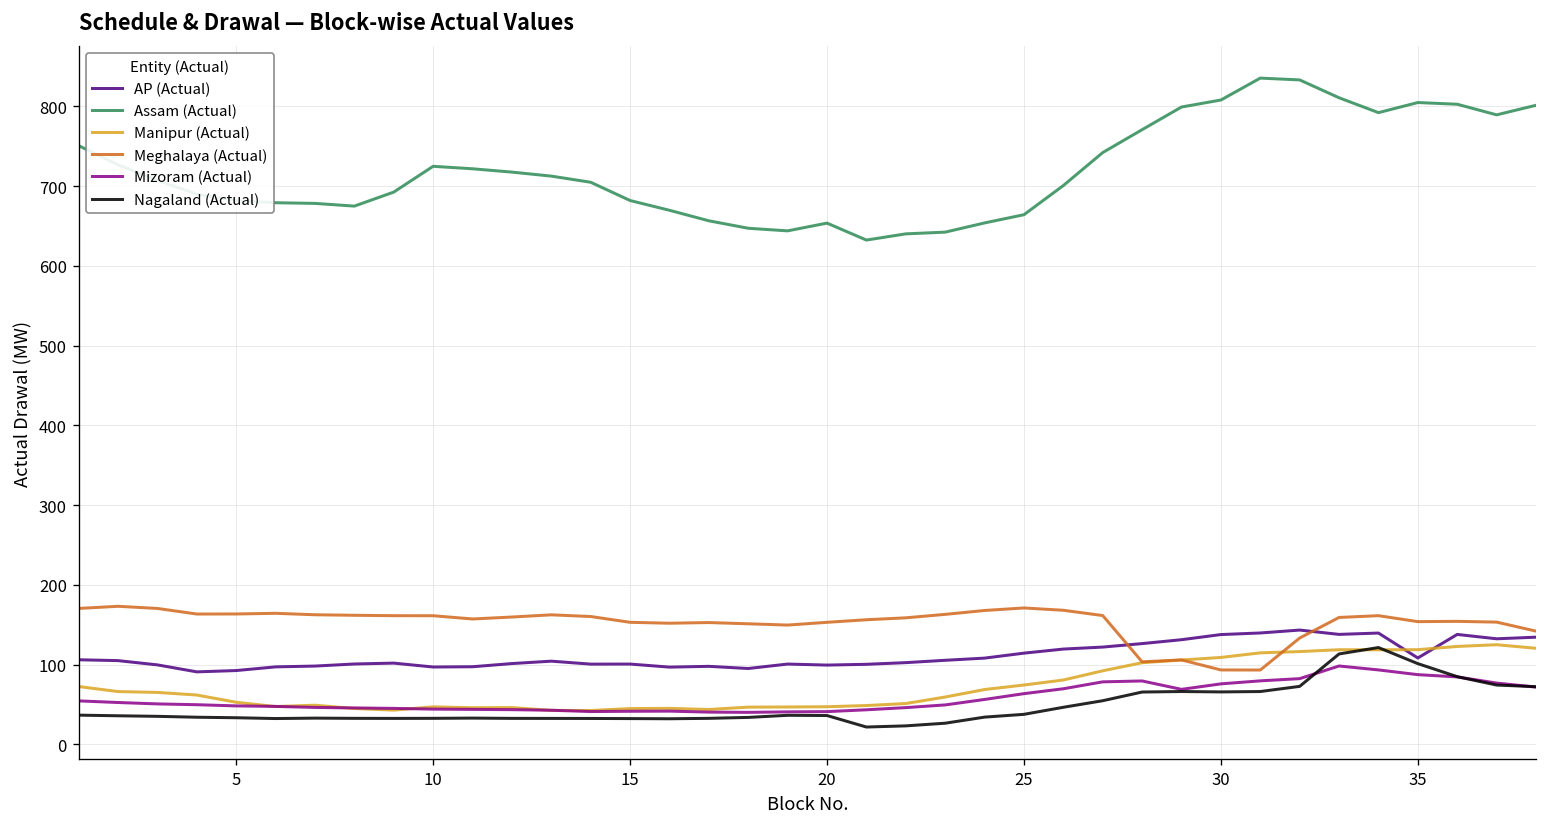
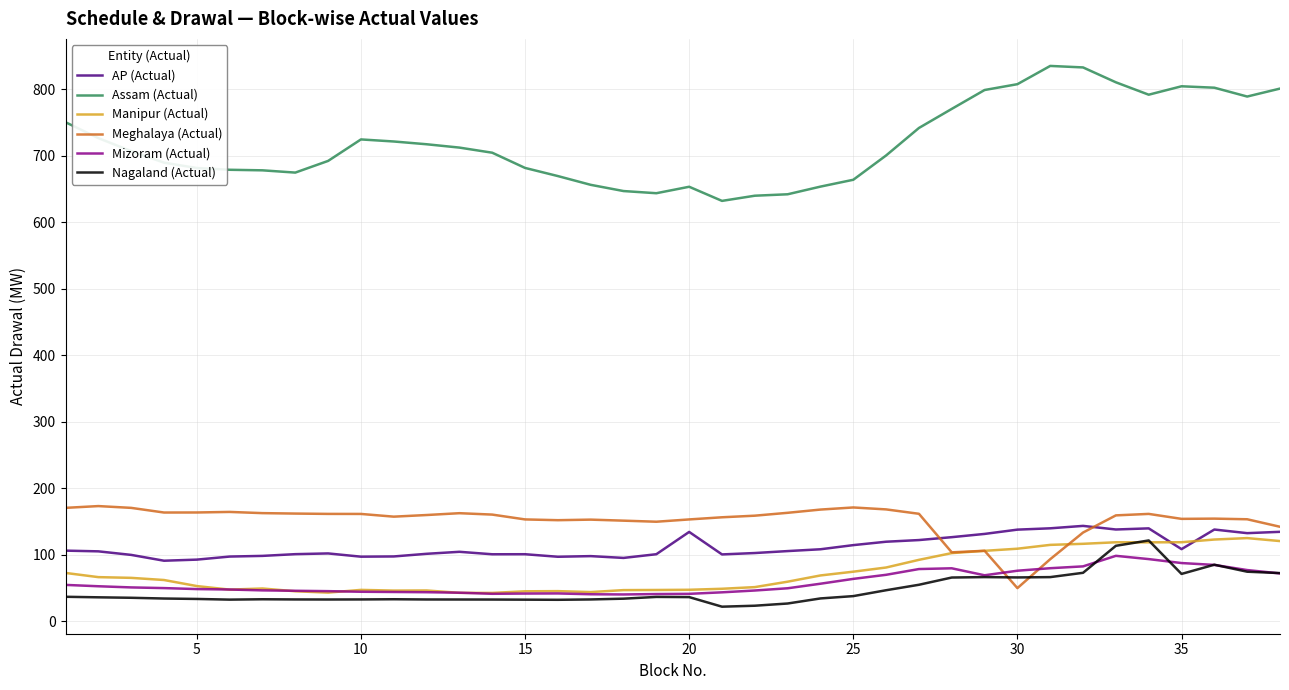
  {
    "AP (Actual)": {
      "5": 90,
      "10": 100,
      "15": 100,
-     "20": 100,
+     "20": 130,
      "25": 110,
      "30": 140,
      "35": 110
    },
    "Assam (Actual)": {
      "10": 720,
      "15": 680,
      "20": 650,
      "25": 660,
      "30": 810,
      "35": 800
    },
    "Manipur (Actual)": {
      "5": 50,
      "20": 50,
      "25": 70,
      "30": 110,
      "35": 120
    },
    "Meghalaya (Actual)": {
      "5": 160,
      "10": 160,
      "15": 150,
      "20": 150,
      "25": 170,
-     "30": 90,
+     "30": 50,
      "35": 150
    },
    "Mizoram (Actual)": {
      "5": 50,
      "20": 40,
      "25": 60,
      "30": 80,
      "35": 90
    },
    "Nagaland (Actual)": {
      "5": 30,
      "10": 30,
      "15": 30,
      "20": 40,
      "25": 40,
      "30": 70,
-     "35": 100
+     "35": 70
    }
  }
